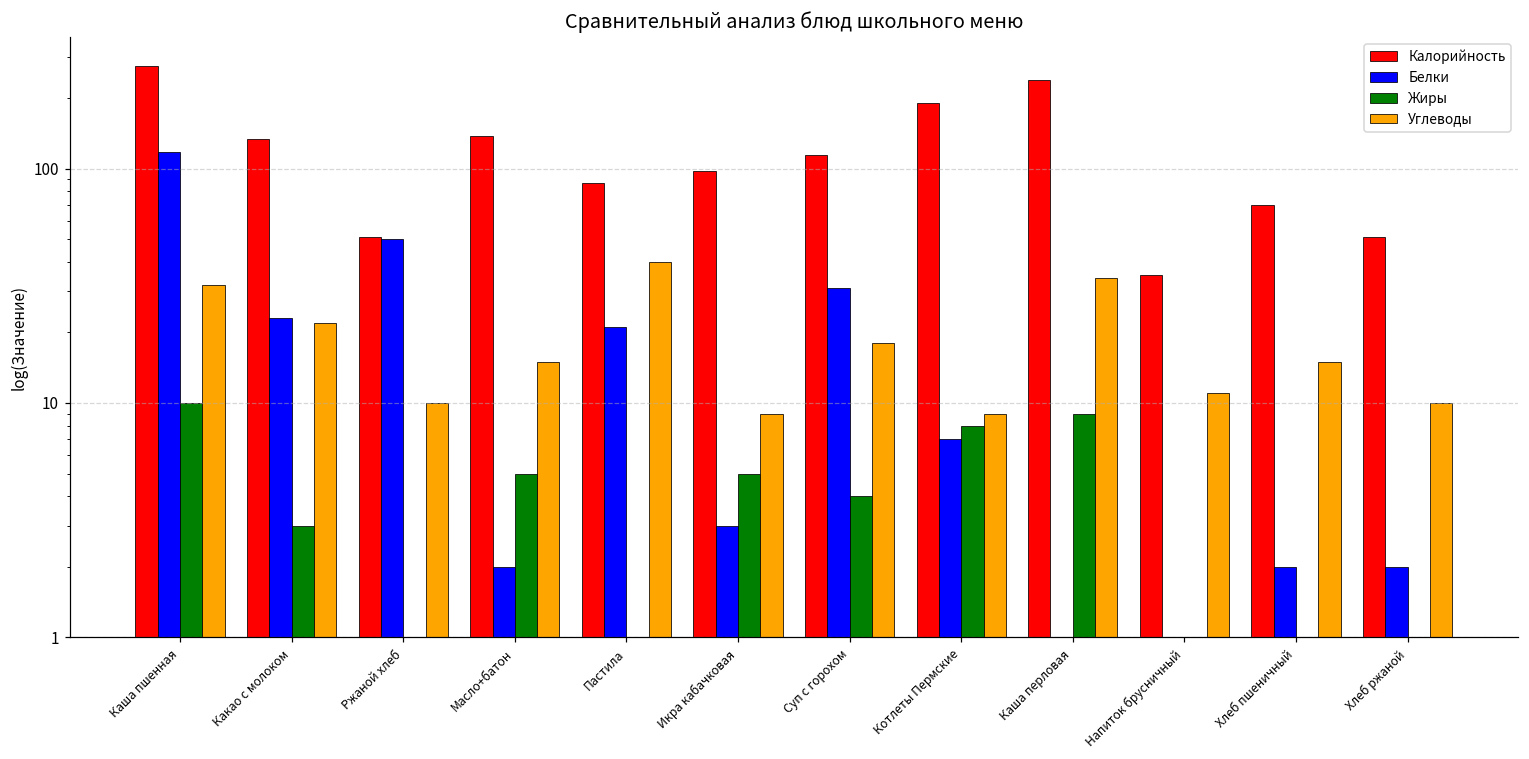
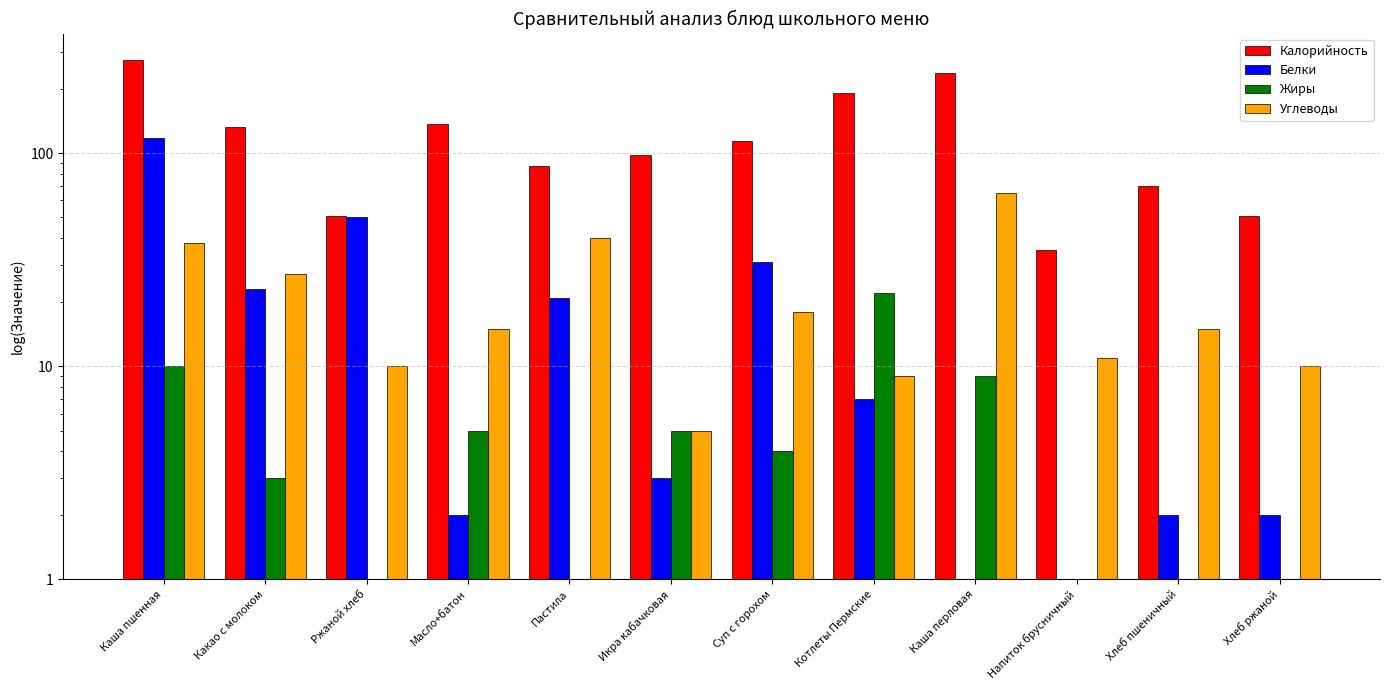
  {
    "Калорийность": {
      "Каша пшенная": 280,
      "Какао с молоком": 130,
      "Ржаной хлеб": 51,
      "Масло+батон": 140,
      "Пастила": 87,
      "Икра кабачковая": 100,
      "Суп с горохом": 110,
      "Котлеты Пермские": 190,
      "Каша перловая": 240,
      "Напиток брусничный": 35,
      "Хлеб пшеничный": 70,
      "Хлеб ржаной": 51
    },
    "Белки": {
      "Каша пшенная": 120,
      "Какао с молоком": 23,
      "Ржаной хлеб": 50,
      "Масло+батон": 2,
      "Пастила": 21,
      "Икра кабачковая": 3,
      "Суп с горохом": 31,
      "Котлеты Пермские": 7,
      "Каша перловая": 1,
      "Хлеб пшеничный": 2,
      "Хлеб ржаной": 2
    },
    "Жиры": {
      "Каша пшенная": 10,
      "Какао с молоком": 3,
      "Масло+батон": 5,
      "Икра кабачковая": 5,
      "Суп с горохом": 4,
-     "Котлеты Пермские": 8,
+     "Котлеты Пермские": 22,
      "Каша перловая": 9
    },
    "Углеводы": {
-     "Каша пшенная": 32,
-     "Какао с молоком": 22,
+     "Каша пшенная": 38,
+     "Какао с молоком": 27,
      "Ржаной хлеб": 10,
      "Масло+батон": 15,
      "Пастила": 40,
-     "Икра кабачковая": 9,
+     "Икра кабачковая": 5,
      "Суп с горохом": 18,
      "Котлеты Пермские": 9,
-     "Каша перловая": 34,
+     "Каша перловая": 65,
      "Напиток брусничный": 11,
      "Хлеб пшеничный": 15,
      "Хлеб ржаной": 10
    }
  }
